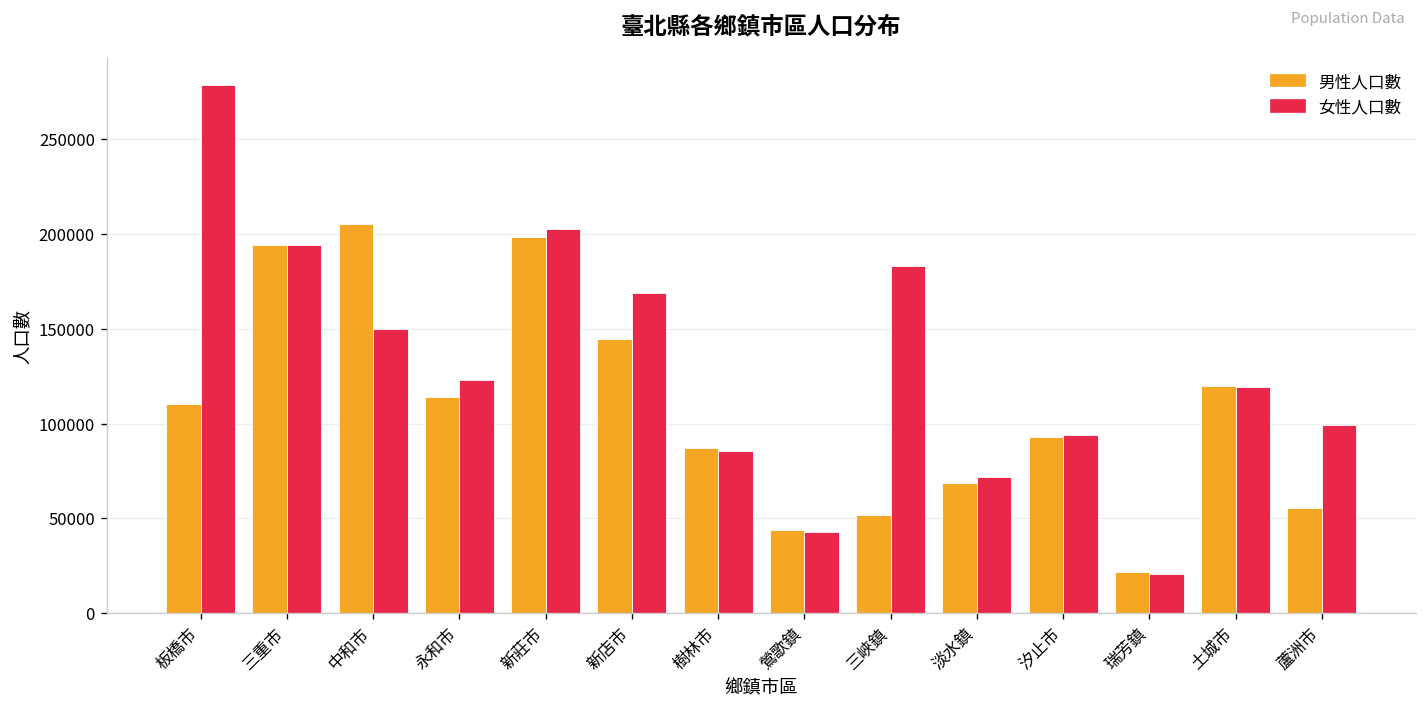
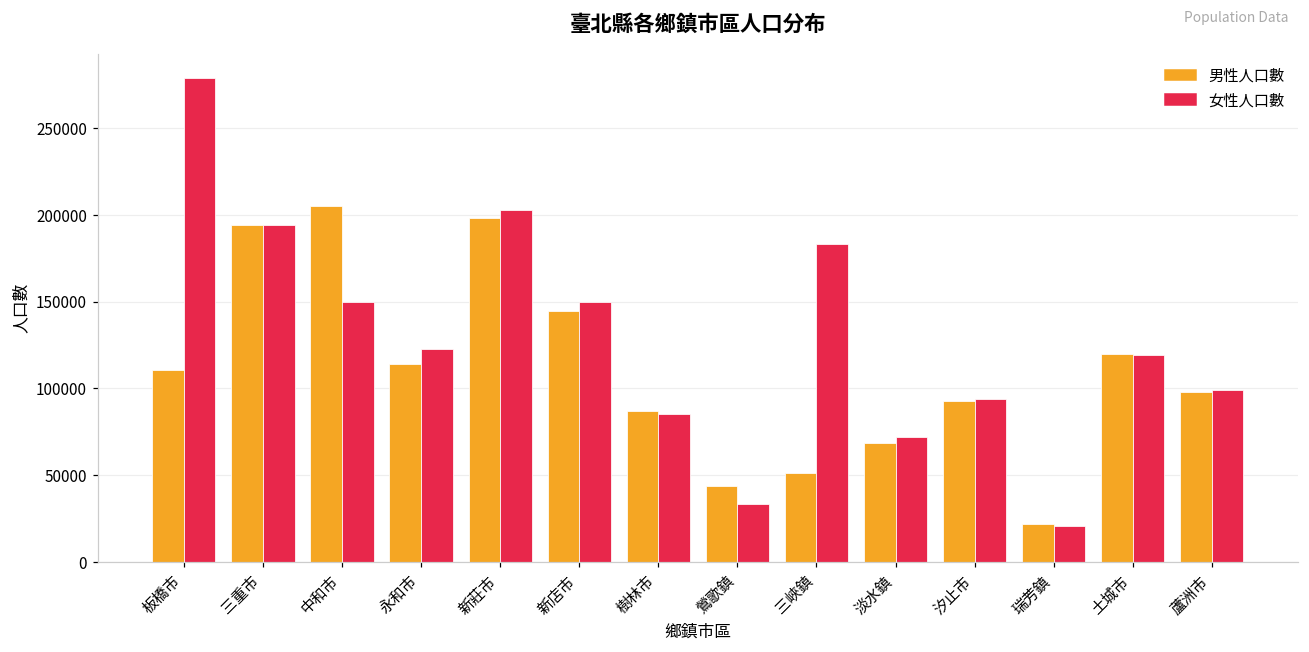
  {
    "男性人口數": {
      "板橋市": 111000,
      "三重市": 194000,
      "中和市": 205000,
      "永和市": 114000,
      "新莊市": 198000,
      "新店市": 145000,
      "樹林市": 87000,
      "鶯歌鎮": 44000,
      "三峽鎮": 52000,
      "淡水鎮": 68000,
      "汐止市": 93000,
      "瑞芳鎮": 22000,
      "土城市": 120000,
-     "蘆洲市": 56000
+     "蘆洲市": 98000
    },
    "女性人口數": {
      "板橋市": 279000,
      "三重市": 194000,
      "中和市": 150000,
      "永和市": 123000,
      "新莊市": 203000,
-     "新店市": 169000,
+     "新店市": 150000,
      "樹林市": 85000,
-     "鶯歌鎮": 43000,
+     "鶯歌鎮": 33000,
      "三峽鎮": 183000,
      "淡水鎮": 72000,
      "汐止市": 94000,
      "瑞芳鎮": 21000,
      "土城市": 119000,
      "蘆洲市": 99000
    }
  }
